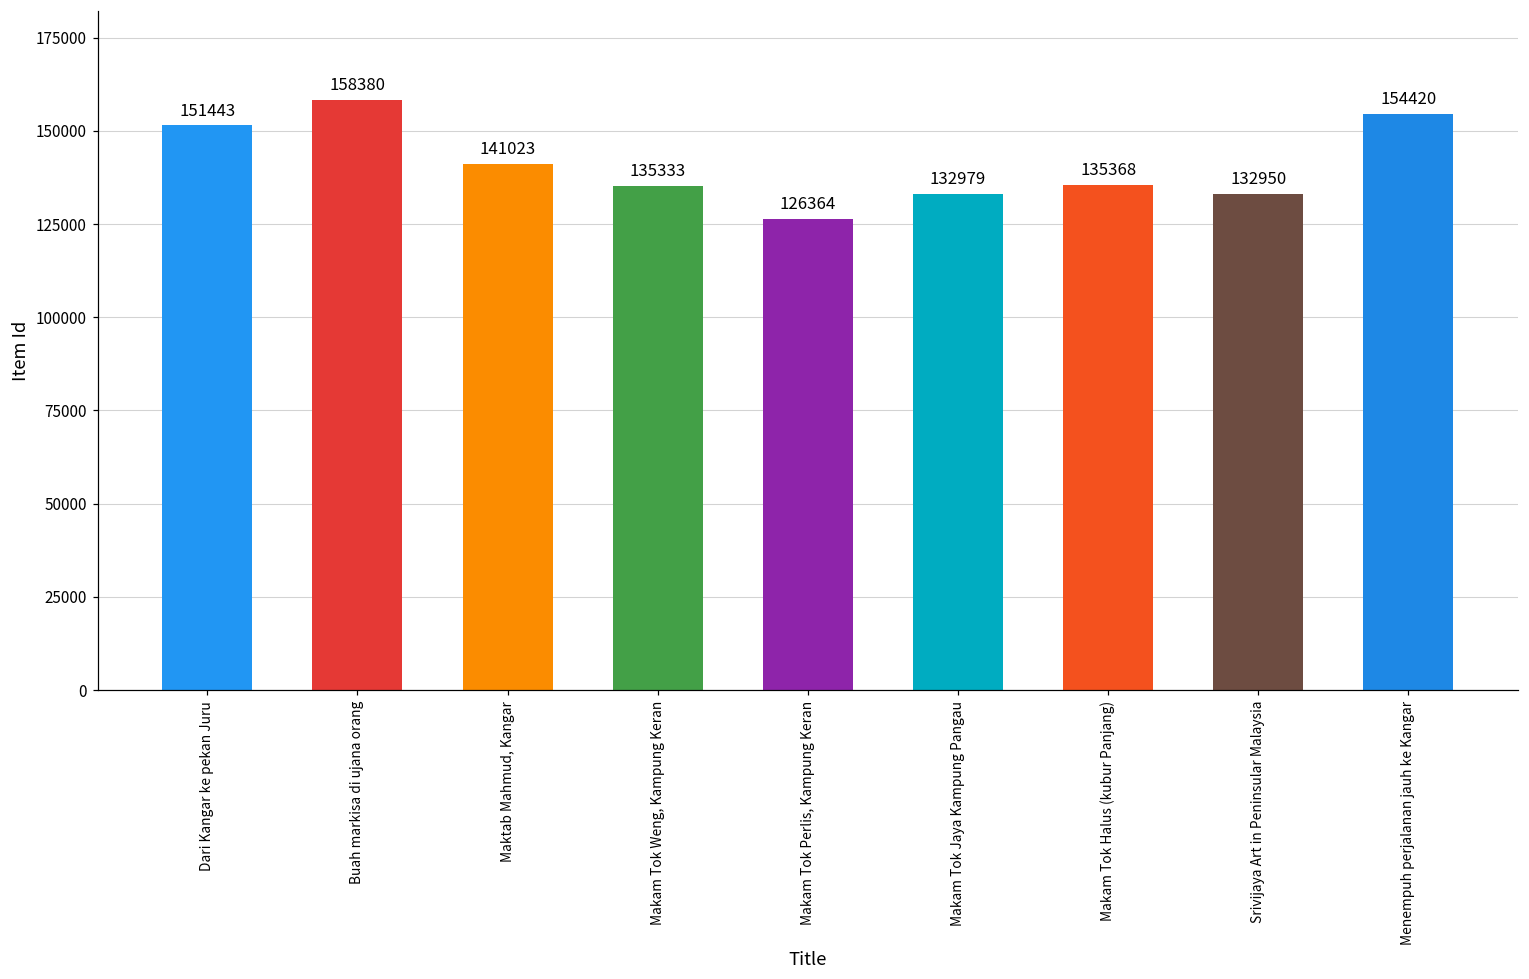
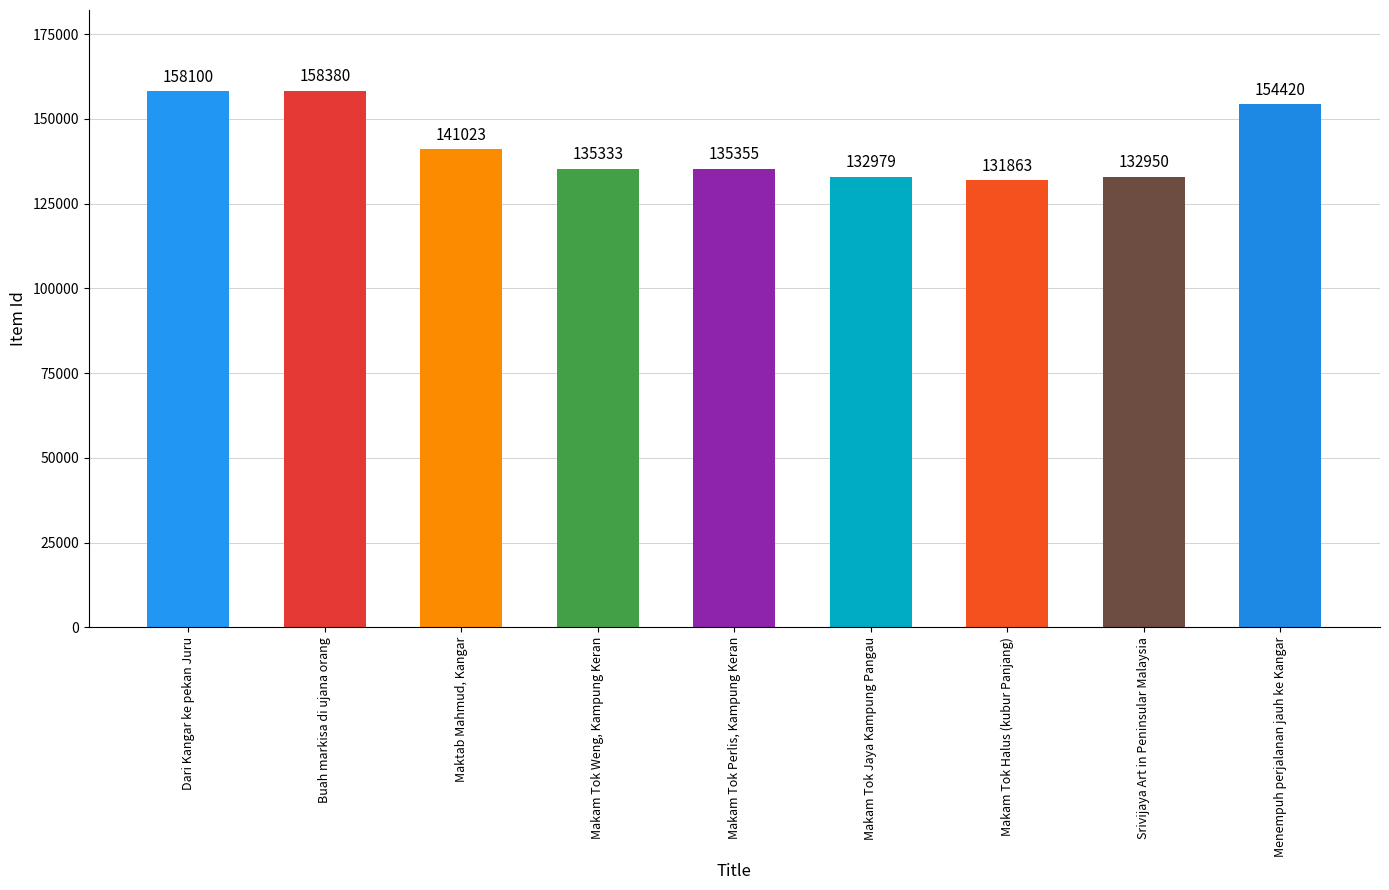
  {
-   "Dari Kangar ke pekan Juru": 151443,
+   "Dari Kangar ke pekan Juru": 158100,
    "Buah markisa di ujana orang": 158380,
    "Maktab Mahmud, Kangar": 141023,
    "Makam Tok Weng, Kampung Keran": 135333,
-   "Makam Tok Perlis, Kampung Keran": 126364,
+   "Makam Tok Perlis, Kampung Keran": 135355,
    "Makam Tok Jaya Kampung Pangau": 132979,
-   "Makam Tok Halus (kubur Panjang)": 135368,
+   "Makam Tok Halus (kubur Panjang)": 131863,
    "Srivijaya Art in Peninsular Malaysia": 132950,
    "Menempuh perjalanan jauh ke Kangar": 154420
  }
